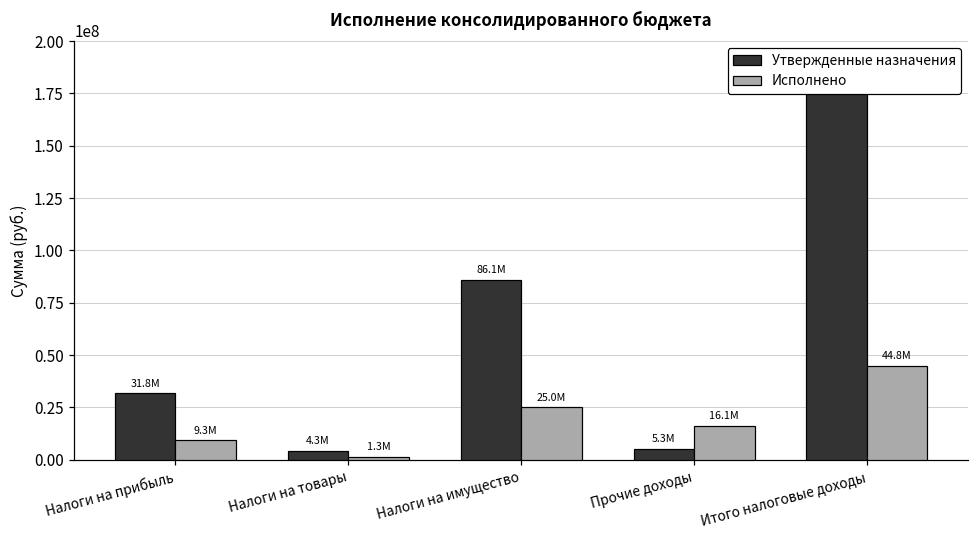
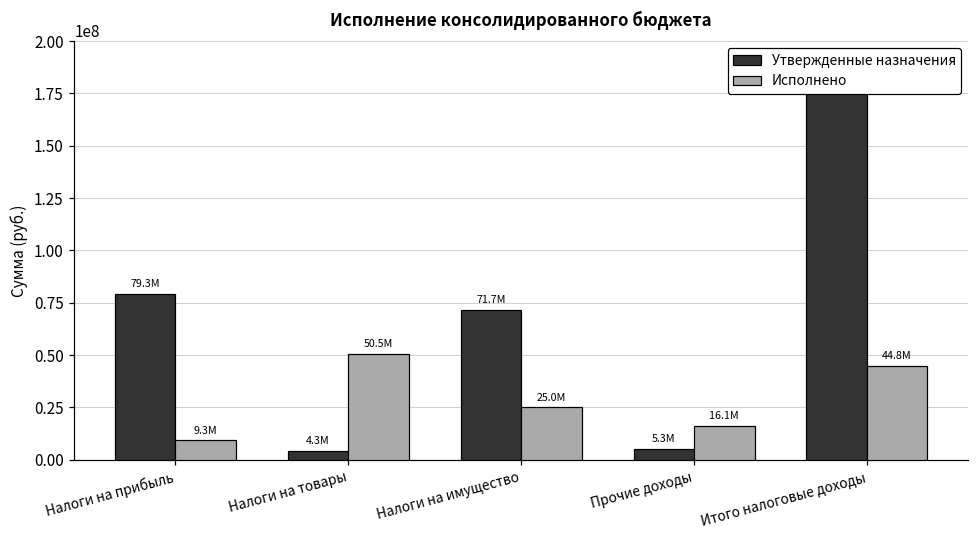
  {
    "Утвержденные назначения": {
-     "Налоги на прибыль": "31.8M",
+     "Налоги на прибыль": "79.3M",
      "Налоги на товары": "4.3M",
-     "Налоги на имущество": "86.1M",
+     "Налоги на имущество": "71.7M",
      "Прочие доходы": "5.3M"
    },
    "Исполнено": {
      "Налоги на прибыль": "9.3M",
-     "Налоги на товары": "1.3M",
+     "Налоги на товары": "50.5M",
      "Налоги на имущество": "25.0M",
      "Прочие доходы": "16.1M",
      "Итого налоговые доходы": "44.8M"
    }
  }
